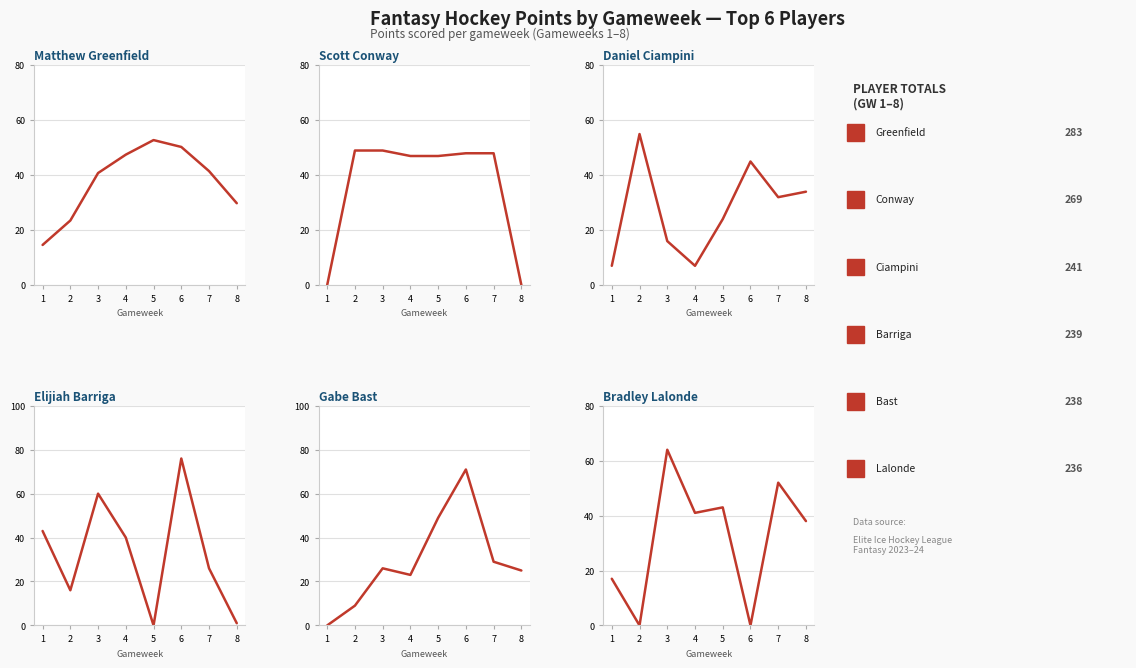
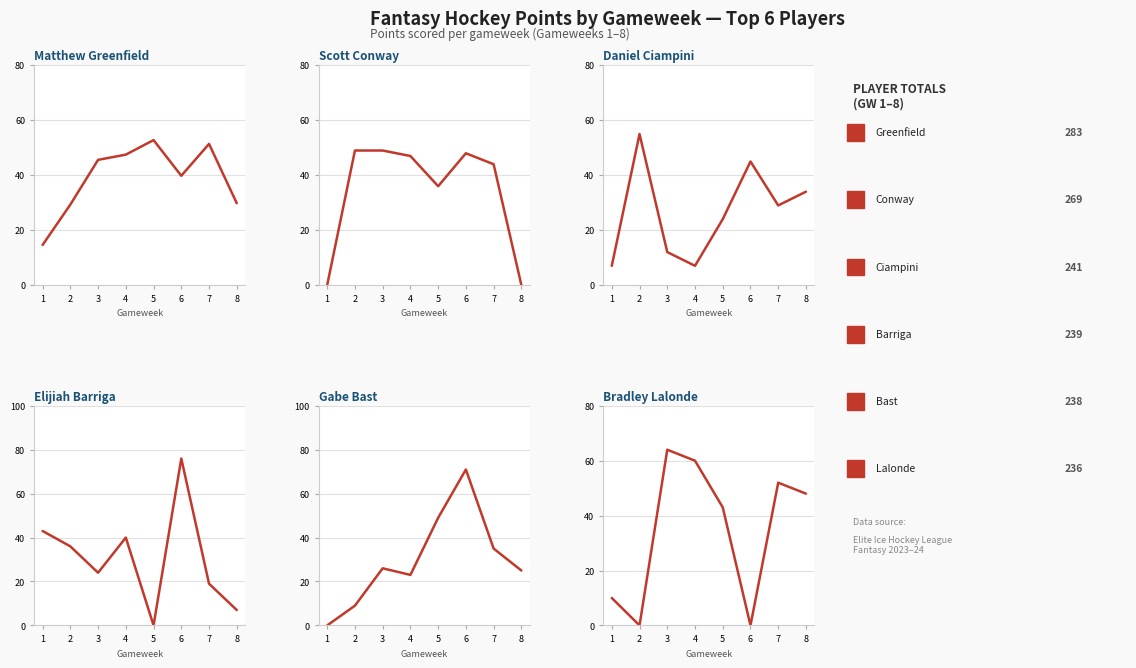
  {
    "Matthew Greenfield": {
      "1": 15,
-     "2": 24,
-     "3": 41,
+     "2": 29,
+     "3": 46,
      "4": 48,
      "5": 53,
-     "6": 50,
-     "7": 42,
+     "6": 40,
+     "7": 51,
      "8": 30
    },
    "Scott Conway": {
      "1": 0,
      "2": 49,
      "3": 49,
      "4": 47,
-     "5": 47,
+     "5": 36,
      "6": 48,
-     "7": 48,
+     "7": 44,
      "8": 0
    },
    "Daniel Ciampini": {
      "1": 7,
      "2": 55,
-     "3": 16,
+     "3": 12,
      "4": 7,
      "5": 24,
      "6": 45,
-     "7": 32,
+     "7": 29,
      "8": 34
    },
    "Elijiah Barriga": {
      "1": 43,
-     "2": 16,
-     "3": 60,
+     "2": 36,
+     "3": 24,
      "4": 40,
      "5": 0,
      "6": 76,
-     "7": 26,
-     "8": 1
+     "7": 19,
+     "8": 7
    },
    "Gabe Bast": {
      "1": 0,
      "2": 9,
      "3": 26,
      "4": 23,
      "5": 49,
      "6": 71,
-     "7": 29,
+     "7": 35,
      "8": 25
    },
    "Bradley Lalonde": {
-     "1": 17,
+     "1": 10,
      "2": 0,
      "3": 64,
-     "4": 41,
+     "4": 60,
      "5": 43,
      "6": 0,
      "7": 52,
-     "8": 38
+     "8": 48
    }
  }
